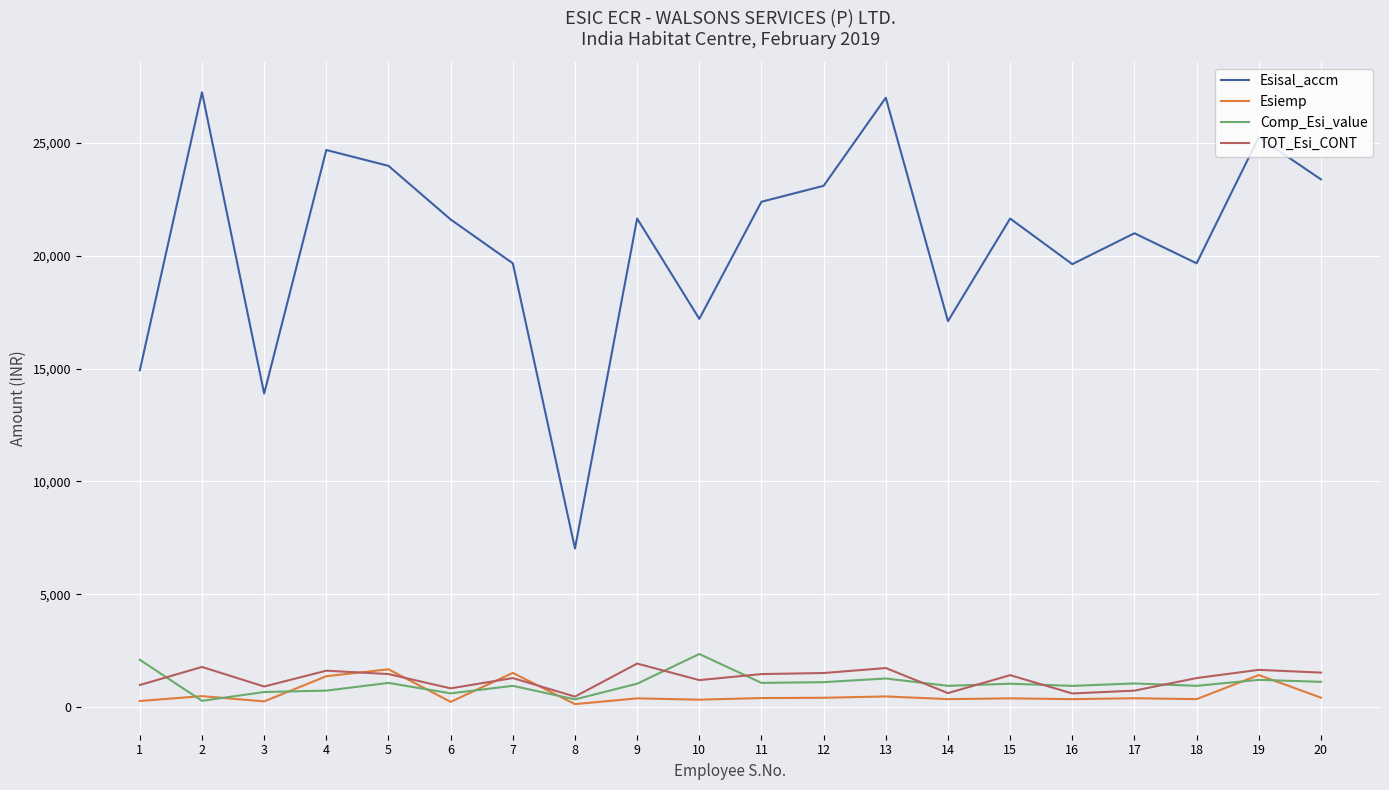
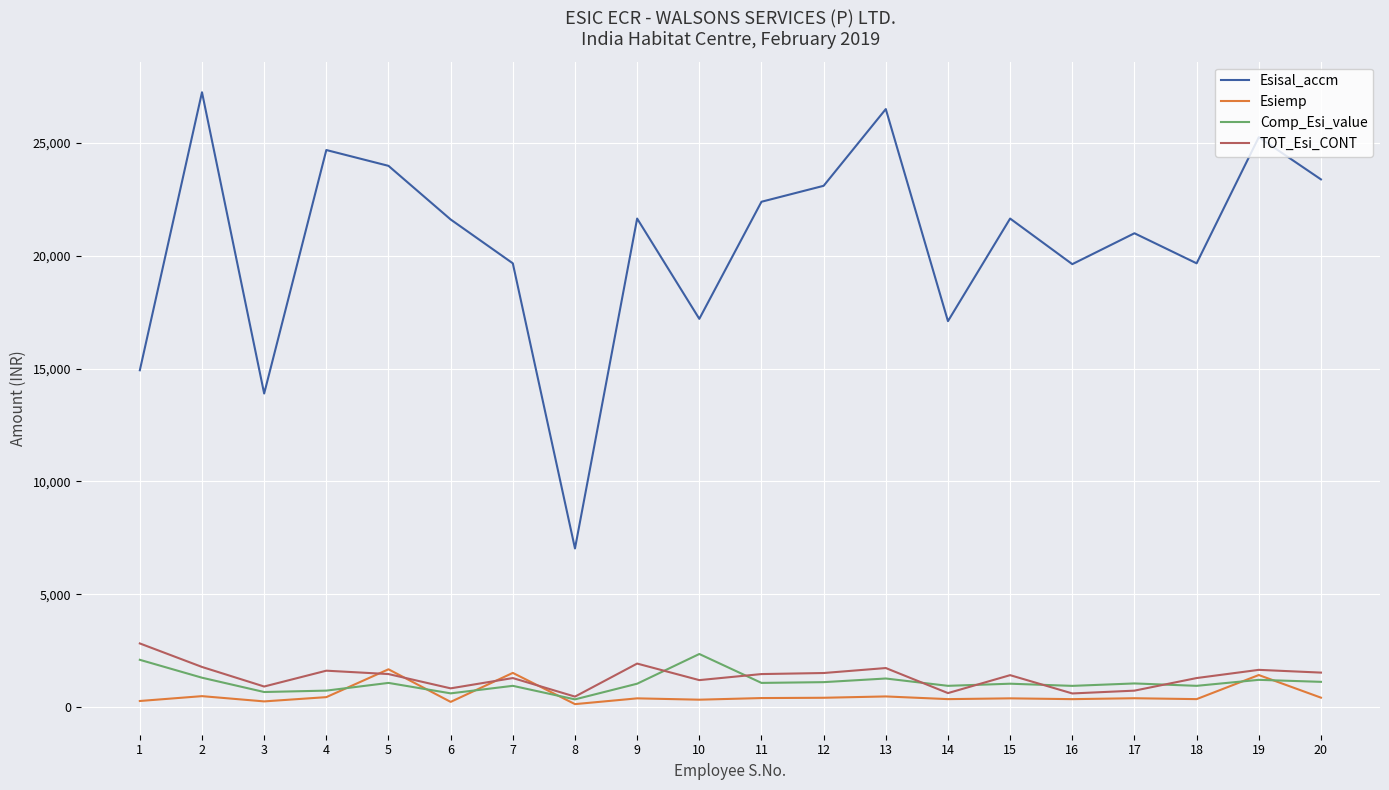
  {
    "Esisal_accm": {
      "1": "14,900",
      "2": "27,300",
      "3": "13,900",
      "4": "24,700",
      "5": "24,000",
      "6": "21,600",
      "7": "19,700",
      "8": "7,000",
      "9": "21,700",
      "10": "17,200",
      "11": "22,400",
      "12": "23,100",
-     "13": "27,000",
+     "13": "26,500",
      "14": "17,100",
      "15": "21,700",
      "16": "19,600",
      "17": "21,000",
      "18": "19,700",
      "20": "23,400"
    },
    "Esiemp": {
      "1": "300",
      "2": "500",
      "3": "200",
-     "4": "1,400",
+     "4": "400",
      "5": "1,700",
      "6": "200",
      "7": "1,500",
      "8": "100",
      "9": "400",
      "10": "300",
      "11": "400",
      "12": "400",
      "13": "500",
      "14": "300",
      "15": "400",
      "16": "300",
      "17": "400",
      "18": "300",
      "19": "1,400",
      "20": "400"
    },
    "Comp_Esi_value": {
      "1": "2,100",
-     "2": "300",
+     "2": "1,300",
      "3": "700",
      "4": "700",
      "5": "1,100",
      "6": "600",
      "7": "900",
      "8": "300",
      "9": "1,000",
      "10": "2,300",
      "11": "1,100",
      "12": "1,100",
      "13": "1,300",
      "14": "900",
      "15": "1,000",
      "16": "900",
      "17": "1,000",
      "18": "900",
      "19": "1,200",
      "20": "1,100"
    },
    "TOT_Esi_CONT": {
-     "1": "1,000",
+     "1": "2,800",
      "2": "1,800",
      "3": "900",
      "4": "1,600",
      "5": "1,500",
      "6": "800",
      "7": "1,300",
      "8": "500",
      "9": "1,900",
      "10": "1,200",
      "11": "1,500",
      "12": "1,500",
      "13": "1,700",
      "14": "600",
      "15": "1,400",
      "16": "600",
      "17": "700",
      "18": "1,300",
      "19": "1,600",
      "20": "1,500"
    }
  }
